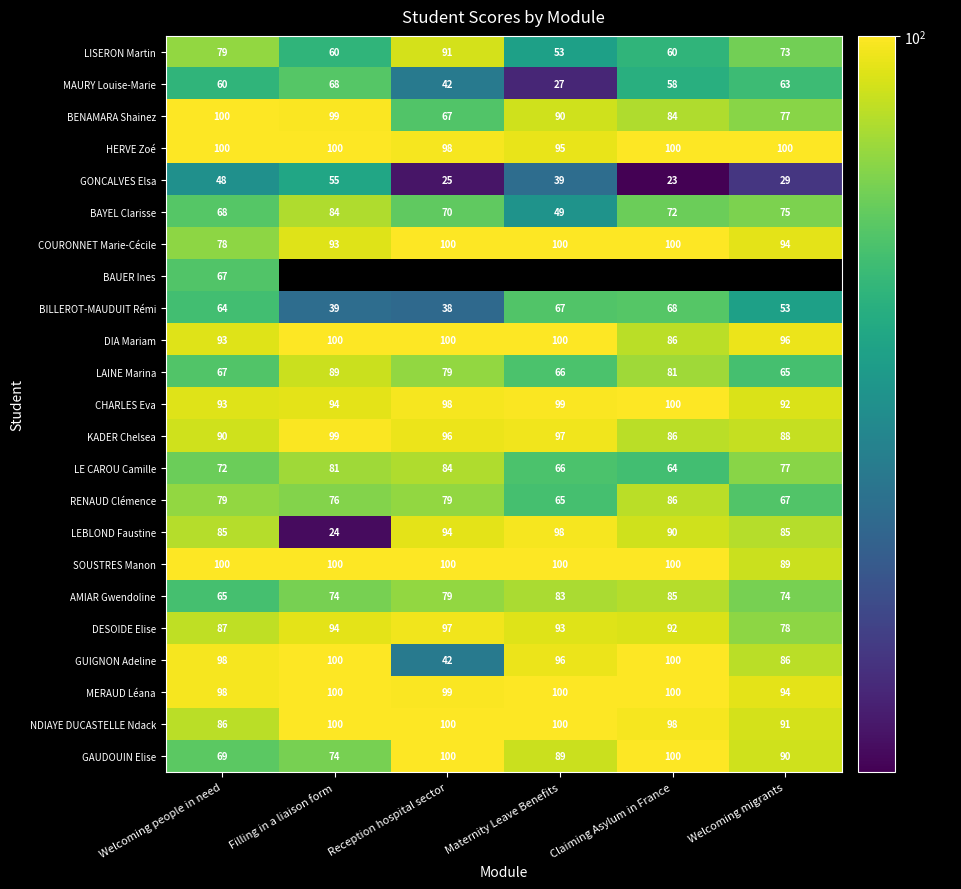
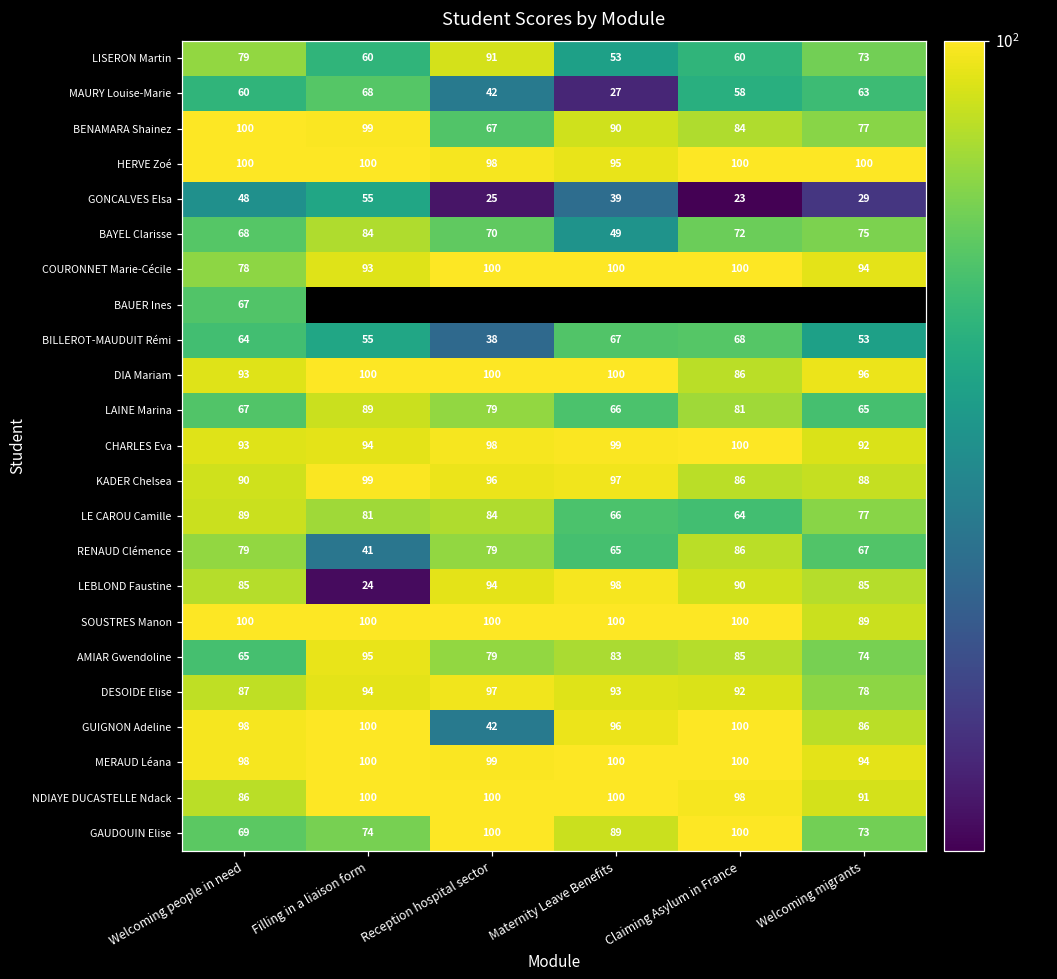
  {
    "LISERON Martin": {
      "Welcoming people in need": 79,
      "Filling in a liaison form": 60,
      "Reception hospital sector": 91,
      "Maternity Leave Benefits": 53,
      "Claiming Asylum in France": 60,
      "Welcoming migrants": 73
    },
    "MAURY Louise-Marie": {
      "Welcoming people in need": 60,
      "Filling in a liaison form": 68,
      "Reception hospital sector": 42,
      "Maternity Leave Benefits": 27,
      "Claiming Asylum in France": 58,
      "Welcoming migrants": 63
    },
    "BENAMARA Shainez": {
      "Welcoming people in need": 100,
      "Filling in a liaison form": 99,
      "Reception hospital sector": 67,
      "Maternity Leave Benefits": 90,
      "Claiming Asylum in France": 84,
      "Welcoming migrants": 77
    },
    "HERVE Zoé": {
      "Welcoming people in need": 100,
      "Filling in a liaison form": 100,
      "Reception hospital sector": 98,
      "Maternity Leave Benefits": 95,
      "Claiming Asylum in France": 100,
      "Welcoming migrants": 100
    },
    "GONCALVES Elsa": {
      "Welcoming people in need": 48,
      "Filling in a liaison form": 55,
      "Reception hospital sector": 25,
      "Maternity Leave Benefits": 39,
      "Claiming Asylum in France": 23,
      "Welcoming migrants": 29
    },
    "BAYEL Clarisse": {
      "Welcoming people in need": 68,
      "Filling in a liaison form": 84,
      "Reception hospital sector": 70,
      "Maternity Leave Benefits": 49,
      "Claiming Asylum in France": 72,
      "Welcoming migrants": 75
    },
    "COURONNET Marie-Cécile": {
      "Welcoming people in need": 78,
      "Filling in a liaison form": 93,
      "Reception hospital sector": 100,
      "Maternity Leave Benefits": 100,
      "Claiming Asylum in France": 100,
      "Welcoming migrants": 94
    },
    "BAUER Ines": {
      "Welcoming people in need": 67
    },
    "BILLEROT-MAUDUIT Rémi": {
      "Welcoming people in need": 64,
-     "Filling in a liaison form": 39,
+     "Filling in a liaison form": 55,
      "Reception hospital sector": 38,
      "Maternity Leave Benefits": 67,
      "Claiming Asylum in France": 68,
      "Welcoming migrants": 53
    },
    "DIA Mariam": {
      "Welcoming people in need": 93,
      "Filling in a liaison form": 100,
      "Reception hospital sector": 100,
      "Maternity Leave Benefits": 100,
      "Claiming Asylum in France": 86,
      "Welcoming migrants": 96
    },
    "LAINE Marina": {
      "Welcoming people in need": 67,
      "Filling in a liaison form": 89,
      "Reception hospital sector": 79,
      "Maternity Leave Benefits": 66,
      "Claiming Asylum in France": 81,
      "Welcoming migrants": 65
    },
    "CHARLES Eva": {
      "Welcoming people in need": 93,
      "Filling in a liaison form": 94,
      "Reception hospital sector": 98,
      "Maternity Leave Benefits": 99,
      "Claiming Asylum in France": 100,
      "Welcoming migrants": 92
    },
    "KADER Chelsea": {
      "Welcoming people in need": 90,
      "Filling in a liaison form": 99,
      "Reception hospital sector": 96,
      "Maternity Leave Benefits": 97,
      "Claiming Asylum in France": 86,
      "Welcoming migrants": 88
    },
    "LE CAROU Camille": {
-     "Welcoming people in need": 72,
+     "Welcoming people in need": 89,
      "Filling in a liaison form": 81,
      "Reception hospital sector": 84,
      "Maternity Leave Benefits": 66,
      "Claiming Asylum in France": 64,
      "Welcoming migrants": 77
    },
    "RENAUD Clémence": {
      "Welcoming people in need": 79,
-     "Filling in a liaison form": 76,
+     "Filling in a liaison form": 41,
      "Reception hospital sector": 79,
      "Maternity Leave Benefits": 65,
      "Claiming Asylum in France": 86,
      "Welcoming migrants": 67
    },
    "LEBLOND Faustine": {
      "Welcoming people in need": 85,
      "Filling in a liaison form": 24,
      "Reception hospital sector": 94,
      "Maternity Leave Benefits": 98,
      "Claiming Asylum in France": 90,
      "Welcoming migrants": 85
    },
    "SOUSTRES Manon": {
      "Welcoming people in need": 100,
      "Filling in a liaison form": 100,
      "Reception hospital sector": 100,
      "Maternity Leave Benefits": 100,
      "Claiming Asylum in France": 100,
      "Welcoming migrants": 89
    },
    "AMIAR Gwendoline": {
      "Welcoming people in need": 65,
-     "Filling in a liaison form": 74,
+     "Filling in a liaison form": 95,
      "Reception hospital sector": 79,
      "Maternity Leave Benefits": 83,
      "Claiming Asylum in France": 85,
      "Welcoming migrants": 74
    },
    "DESOIDE Elise": {
      "Welcoming people in need": 87,
      "Filling in a liaison form": 94,
      "Reception hospital sector": 97,
      "Maternity Leave Benefits": 93,
      "Claiming Asylum in France": 92,
      "Welcoming migrants": 78
    },
    "GUIGNON Adeline": {
      "Welcoming people in need": 98,
      "Filling in a liaison form": 100,
      "Reception hospital sector": 42,
      "Maternity Leave Benefits": 96,
      "Claiming Asylum in France": 100,
      "Welcoming migrants": 86
    },
    "MERAUD Léana": {
      "Welcoming people in need": 98,
      "Filling in a liaison form": 100,
      "Reception hospital sector": 99,
      "Maternity Leave Benefits": 100,
      "Claiming Asylum in France": 100,
      "Welcoming migrants": 94
    },
    "NDIAYE DUCASTELLE Ndack": {
      "Welcoming people in need": 86,
      "Filling in a liaison form": 100,
      "Reception hospital sector": 100,
      "Maternity Leave Benefits": 100,
      "Claiming Asylum in France": 98,
      "Welcoming migrants": 91
    },
    "GAUDOUIN Elise": {
      "Welcoming people in need": 69,
      "Filling in a liaison form": 74,
      "Reception hospital sector": 100,
      "Maternity Leave Benefits": 89,
      "Claiming Asylum in France": 100,
-     "Welcoming migrants": 90
+     "Welcoming migrants": 73
    }
  }
